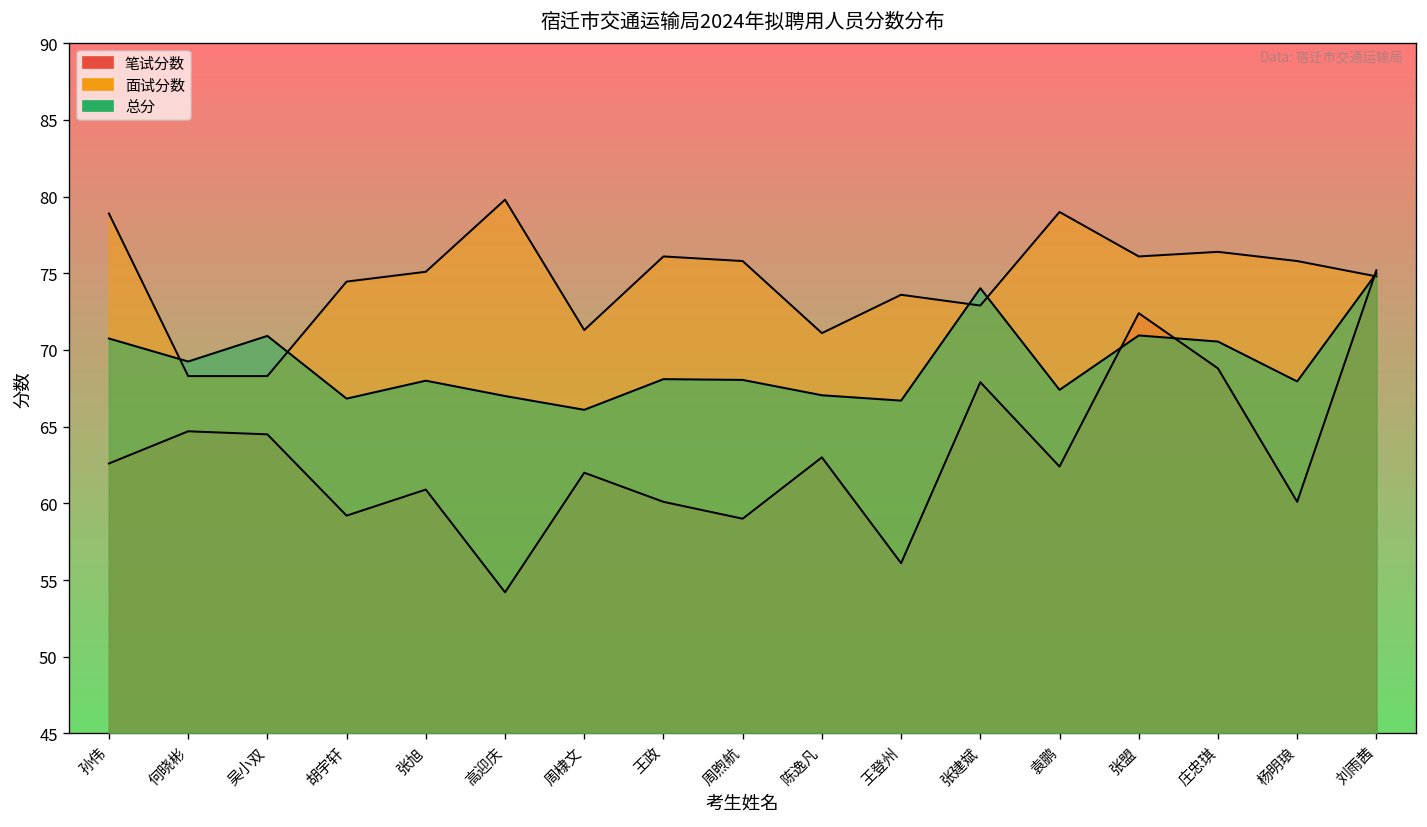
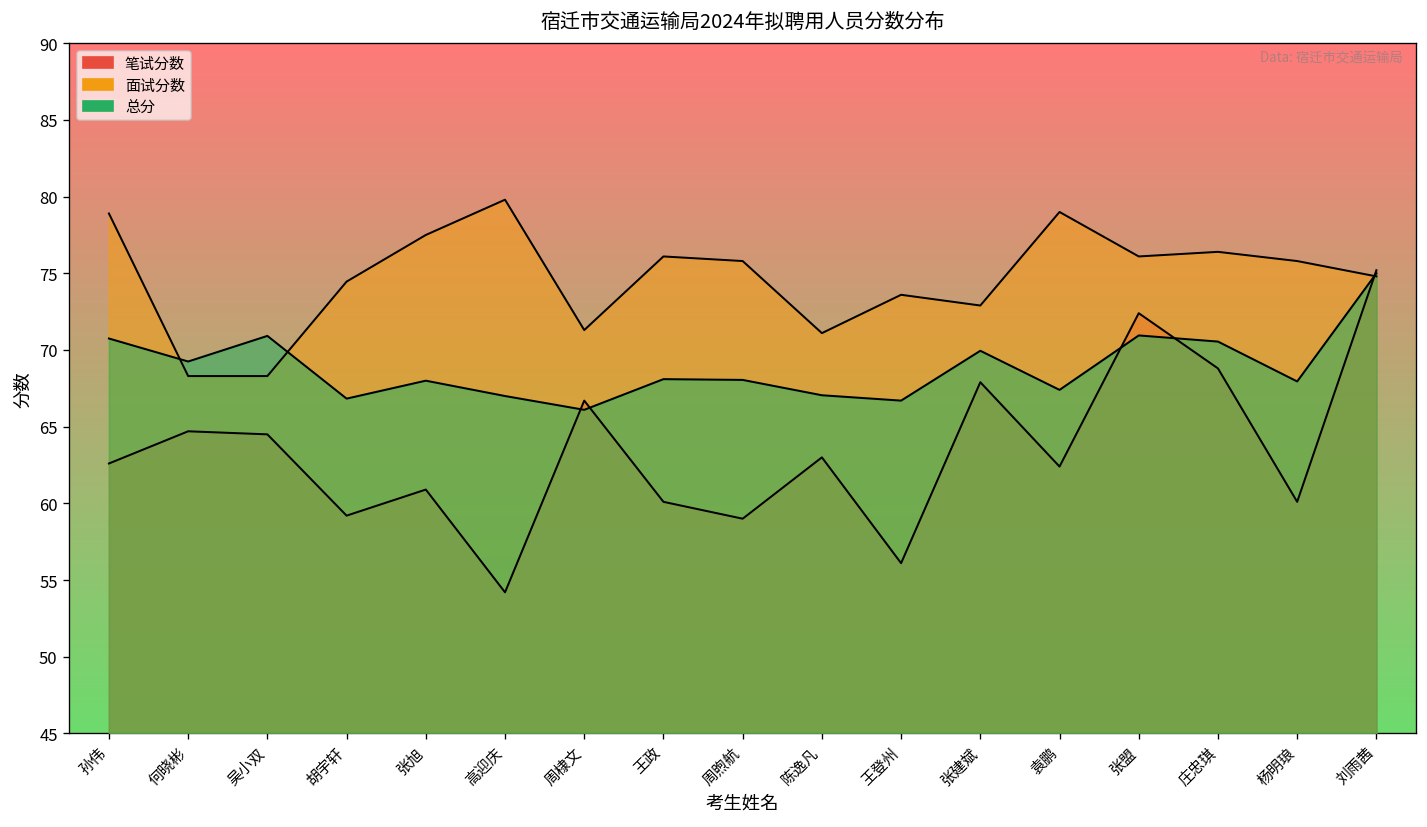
  {
    "笔试分数": {
      "孙伟": 62.6,
      "何晓彬": 64.7,
      "吴小双": 64.5,
      "胡宇轩": 59.2,
      "张旭": 60.9,
      "高迎庆": 54.2,
-     "周棣文": 62.0,
+     "周棣文": 66.7,
      "王政": 60.1,
      "周煦航": 59.0,
      "陈逸凡": 63.0,
      "王登州": 56.1,
      "张建斌": 67.9,
      "袁鹏": 62.4,
      "张盟": 72.4,
      "庄忠琪": 68.8,
      "杨明琅": 60.1,
      "刘雨茜": 75.2
    },
    "面试分数": {
      "孙伟": 78.9,
      "何晓彬": 68.3,
      "吴小双": 68.3,
      "胡宇轩": 74.5,
-     "张旭": 75.1,
+     "张旭": 77.5,
      "高迎庆": 79.8,
      "周棣文": 71.3,
      "王政": 76.1,
      "周煦航": 75.8,
      "陈逸凡": 71.1,
      "王登州": 73.6,
      "张建斌": 72.9,
      "袁鹏": 79.0,
      "张盟": 76.1,
      "庄忠琪": 76.4,
      "杨明琅": 75.8,
      "刘雨茜": 74.8
    },
    "总分": {
      "孙伟": 70.8,
      "何晓彬": 69.3,
      "吴小双": 70.9,
      "胡宇轩": 66.8,
      "张旭": 68.0,
      "高迎庆": 67.0,
      "周棣文": 66.1,
      "王政": 68.1,
      "周煦航": 68.1,
      "陈逸凡": 67.1,
      "王登州": 66.7,
-     "张建斌": 74.0,
+     "张建斌": 70.0,
      "袁鹏": 67.4,
      "张盟": 71.0,
      "庄忠琪": 70.6,
      "杨明琅": 68.0,
      "刘雨茜": 75.0
    }
  }
